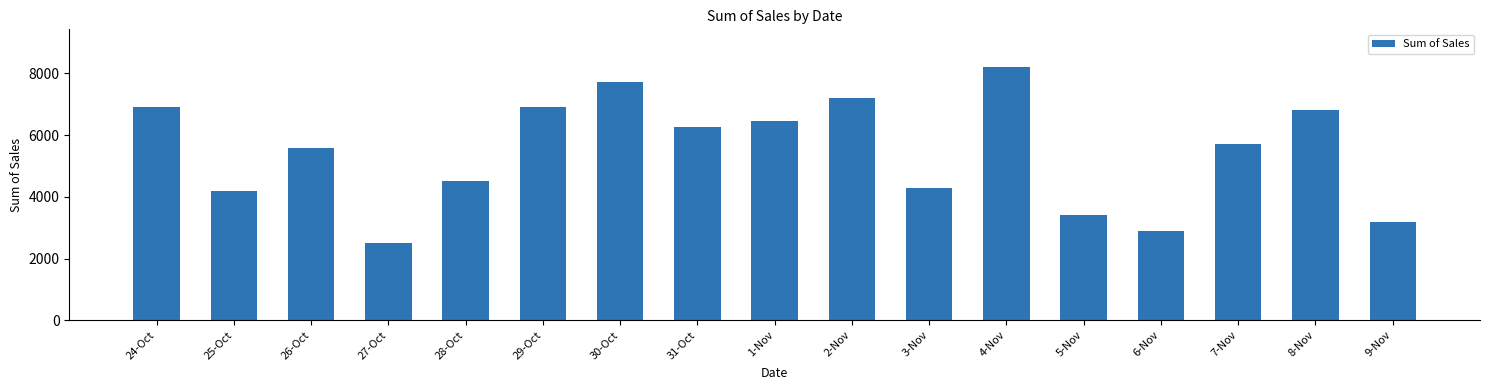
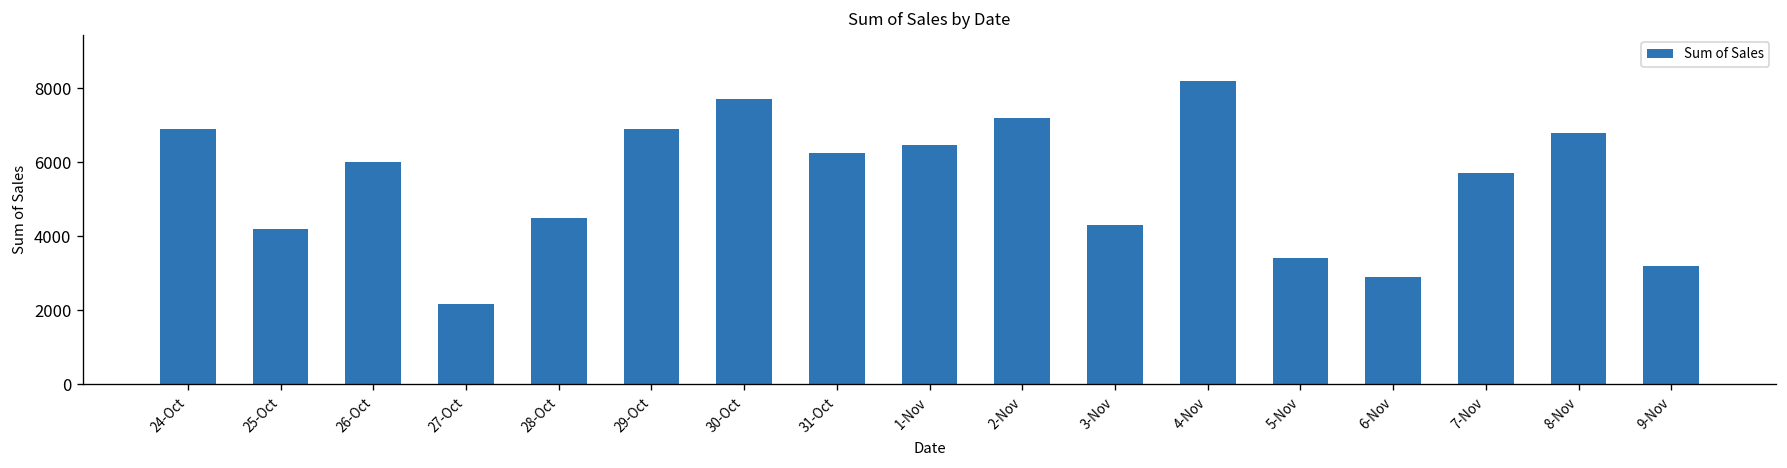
  {
    "24-Oct": 6900,
    "25-Oct": 4200,
-   "26-Oct": 5600,
-   "27-Oct": 2500,
+   "26-Oct": 6000,
+   "27-Oct": 2200,
    "28-Oct": 4500,
    "29-Oct": 6900,
    "30-Oct": 7700,
    "31-Oct": 6300,
    "1-Nov": 6500,
    "2-Nov": 7200,
    "3-Nov": 4300,
    "4-Nov": 8200,
    "5-Nov": 3400,
    "6-Nov": 2900,
    "7-Nov": 5700,
    "8-Nov": 6800,
    "9-Nov": 3200
  }
